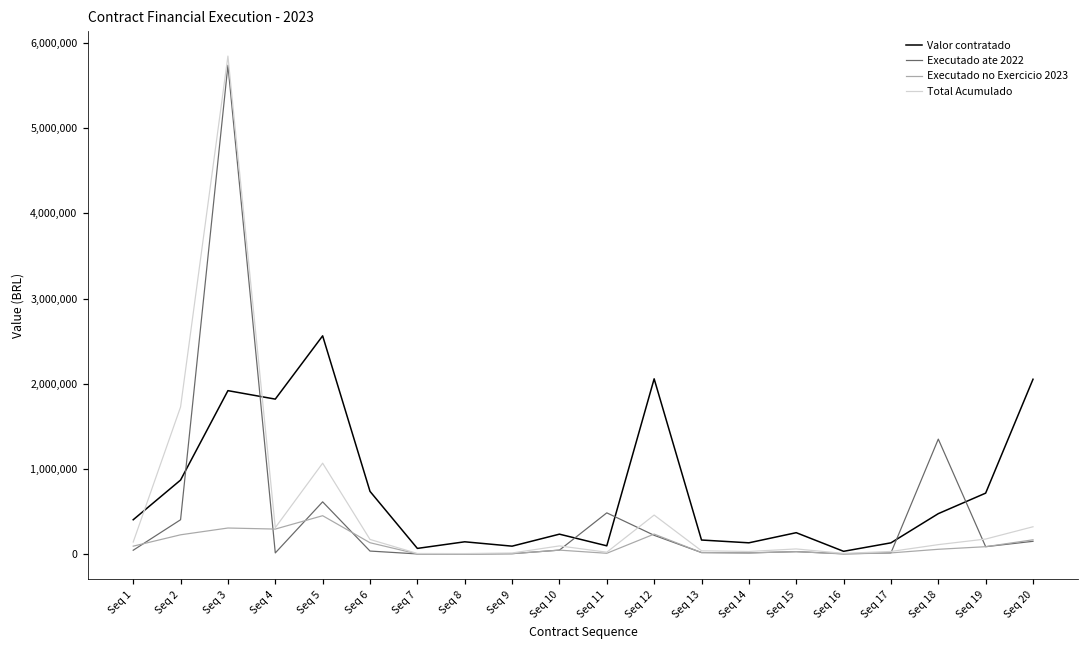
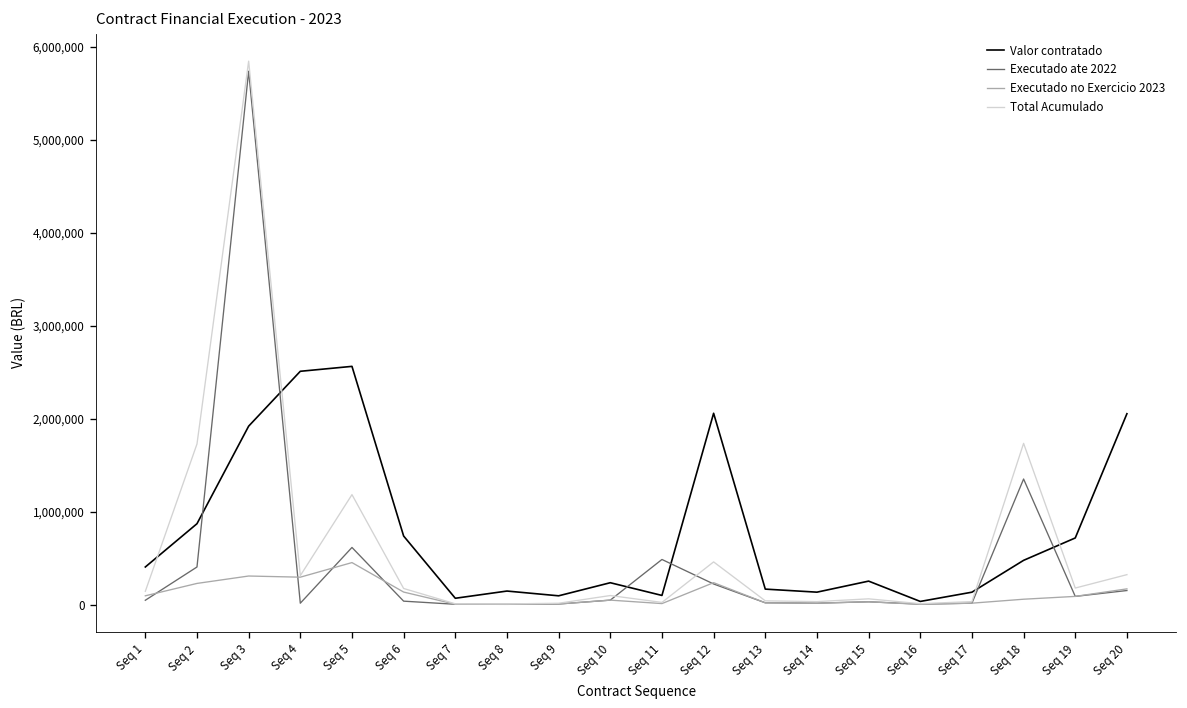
  {
    "Valor contratado": {
      "Seq 1": "400,000",
      "Seq 2": "900,000",
      "Seq 3": "1,900,000",
-     "Seq 4": "1,800,000",
+     "Seq 4": "2,500,000",
      "Seq 5": "2,600,000",
      "Seq 6": "700,000",
      "Seq 7": "100,000",
      "Seq 8": "100,000",
      "Seq 9": "100,000",
      "Seq 10": "200,000",
      "Seq 11": "100,000",
      "Seq 12": "2,100,000",
      "Seq 13": "200,000",
      "Seq 14": "100,000",
      "Seq 15": "300,000",
      "Seq 17": "100,000",
      "Seq 18": "500,000",
      "Seq 19": "700,000",
      "Seq 20": "2,100,000"
    },
    "Executado ate 2022": {
      "Seq 1": "0",
      "Seq 2": "400,000",
      "Seq 3": "5,700,000",
      "Seq 4": "0",
      "Seq 5": "600,000",
      "Seq 6": "0",
      "Seq 11": "500,000",
      "Seq 18": "1,400,000"
    },
    "Executado no Exercicio 2023": {
      "Seq 1": "100,000",
      "Seq 2": "200,000",
      "Seq 3": "300,000",
      "Seq 5": "500,000",
      "Seq 6": "100,000",
      "Seq 18": "100,000"
    },
    "Total Acumulado": {
      "Seq 1": "100,000",
      "Seq 2": "1,700,000",
      "Seq 3": "5,800,000",
-     "Seq 5": "1,100,000",
+     "Seq 5": "1,200,000",
      "Seq 6": "200,000",
      "Seq 10": "100,000",
      "Seq 12": "500,000",
-     "Seq 18": "100,000",
+     "Seq 18": "1,700,000",
      "Seq 19": "200,000",
      "Seq 20": "300,000"
    }
  }
